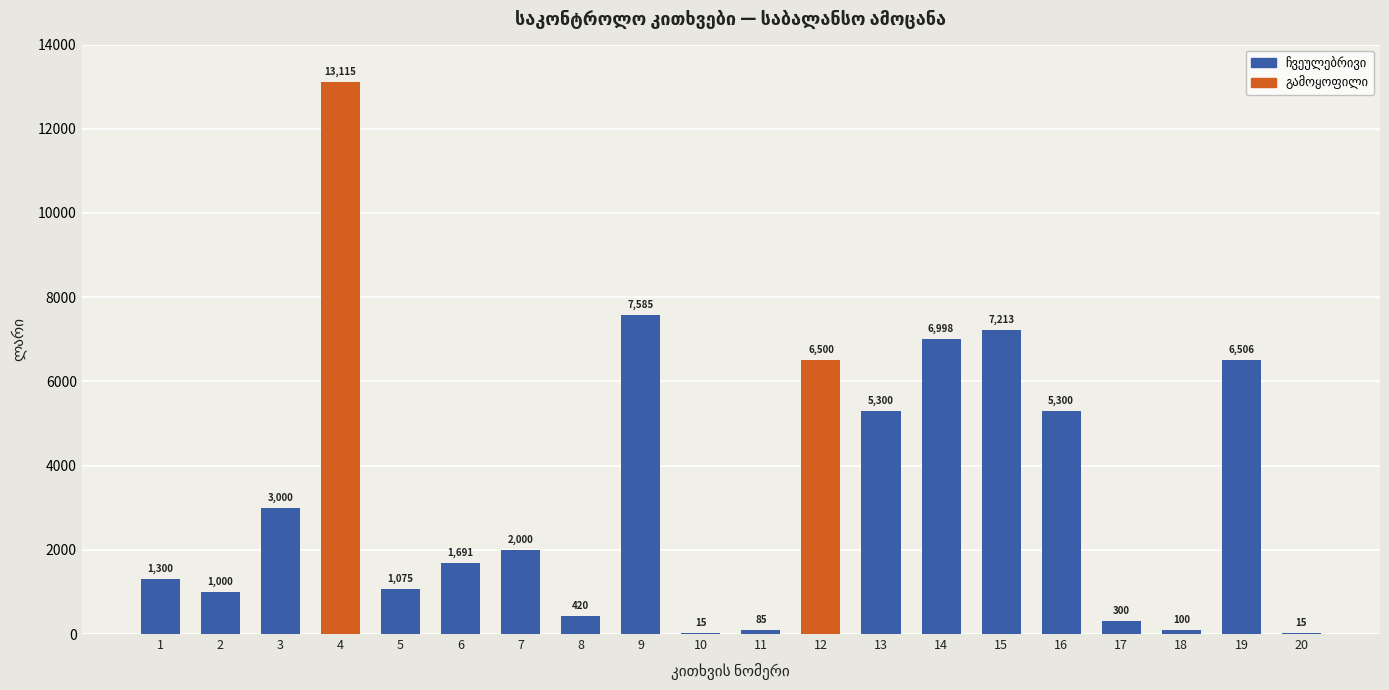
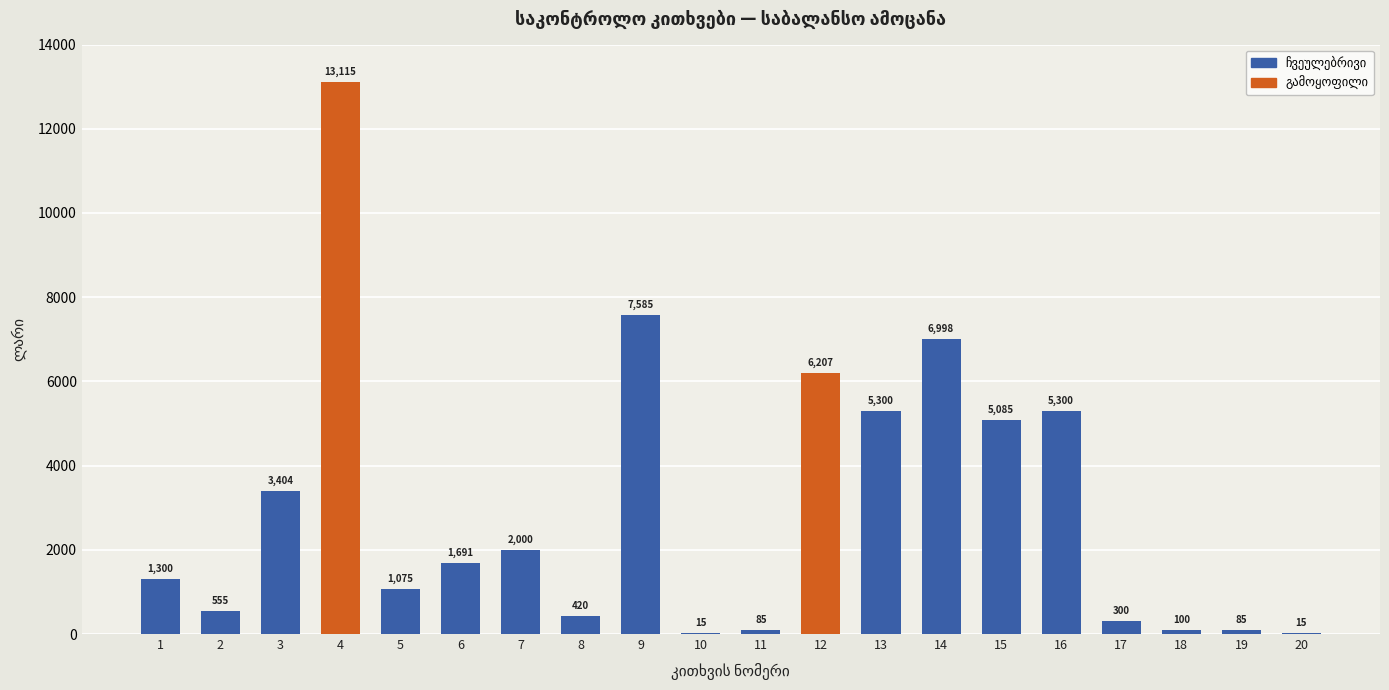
  {
    "1": "1,300",
-   "2": "1,000",
-   "3": "3,000",
+   "2": "555",
+   "3": "3,404",
    "4": "13,115",
    "5": "1,075",
    "6": "1,691",
    "7": "2,000",
    "8": "420",
    "9": "7,585",
    "10": "15",
    "11": "85",
-   "12": "6,500",
+   "12": "6,207",
    "13": "5,300",
    "14": "6,998",
-   "15": "7,213",
+   "15": "5,085",
    "16": "5,300",
    "17": "300",
    "18": "100",
-   "19": "6,506",
+   "19": "85",
    "20": "15"
  }
